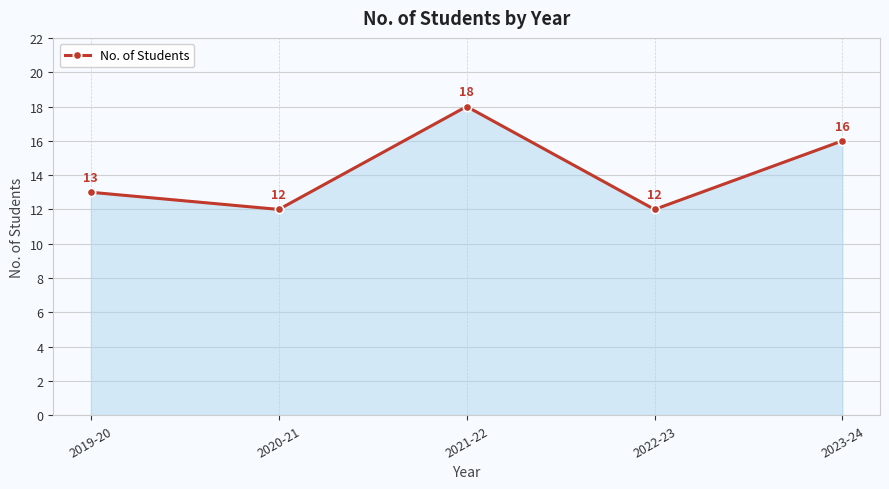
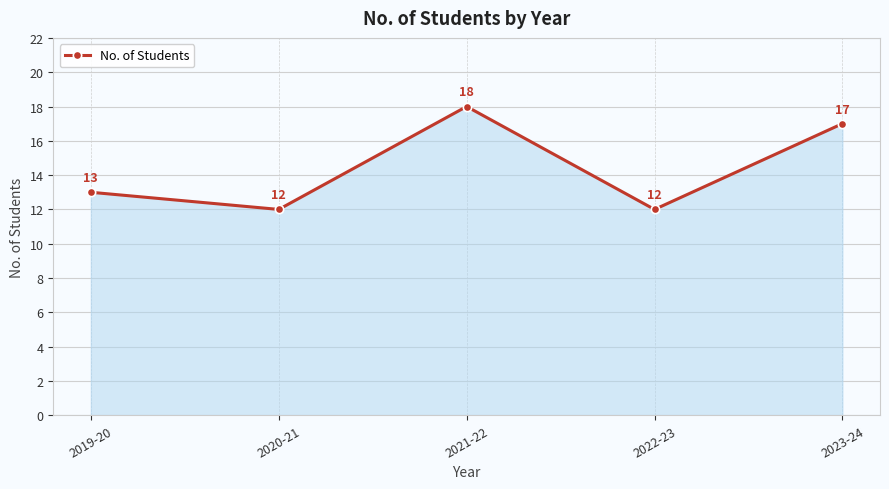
  {
    "2019-20": 13,
    "2020-21": 12,
    "2021-22": 18,
    "2022-23": 12,
-   "2023-24": 16
+   "2023-24": 17
  }
